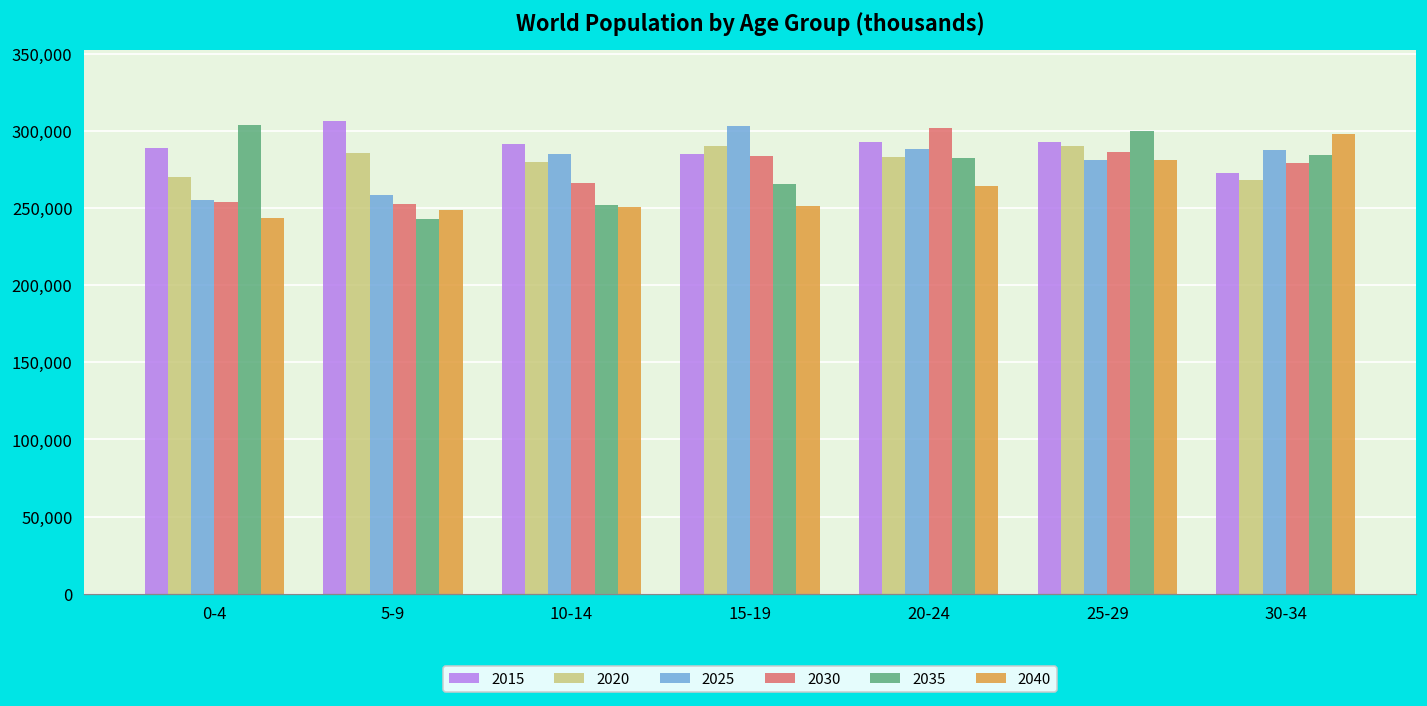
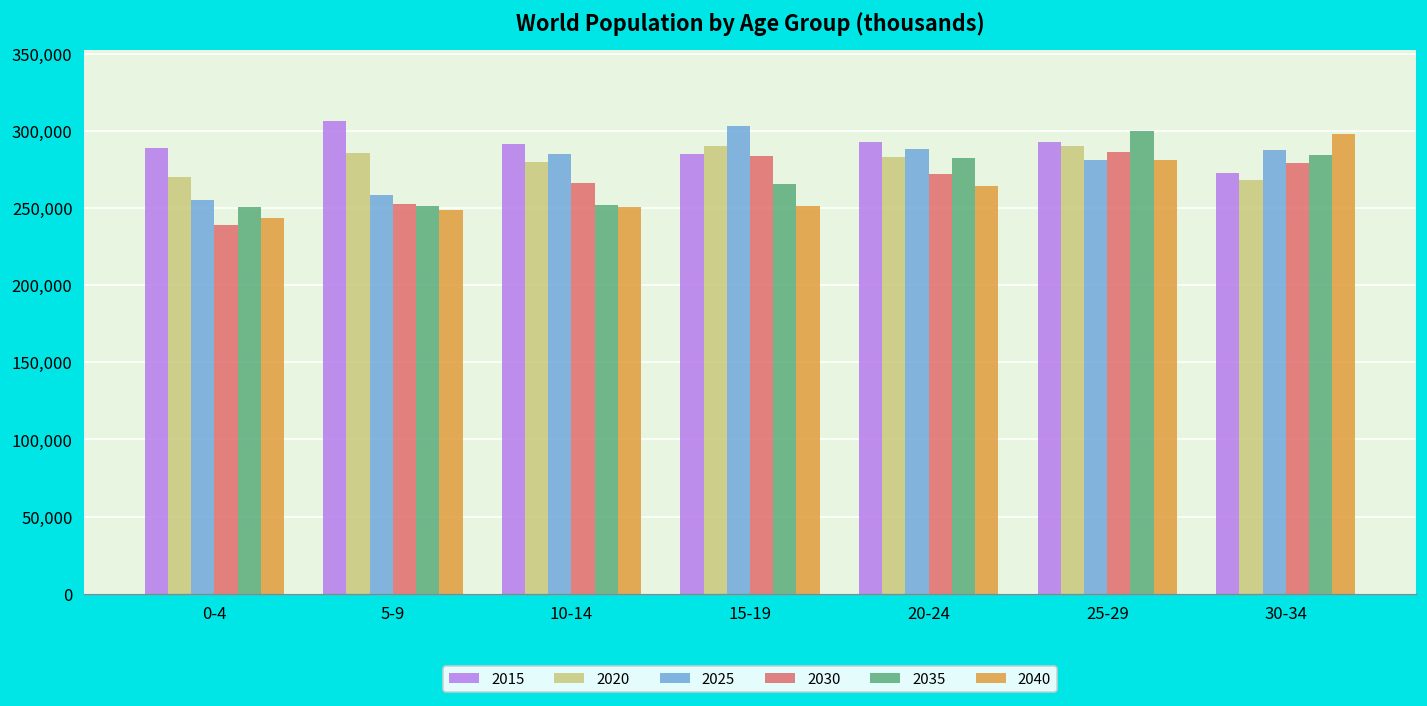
  {
    "2015": {
      "0-4": "289,000",
      "5-9": "306,000",
      "10-14": "292,000",
      "15-19": "285,000",
      "20-24": "293,000",
      "25-29": "293,000",
      "30-34": "273,000"
    },
    "2020": {
      "0-4": "270,000",
      "5-9": "286,000",
      "10-14": "280,000",
      "15-19": "290,000",
      "20-24": "283,000",
      "25-29": "290,000",
      "30-34": "268,000"
    },
    "2025": {
      "0-4": "255,000",
      "5-9": "258,000",
      "10-14": "285,000",
      "15-19": "303,000",
      "20-24": "288,000",
      "25-29": "281,000",
      "30-34": "288,000"
    },
    "2030": {
-     "0-4": "253,000",
+     "0-4": "239,000",
      "5-9": "253,000",
      "10-14": "266,000",
      "15-19": "284,000",
-     "20-24": "302,000",
+     "20-24": "272,000",
      "25-29": "286,000",
      "30-34": "279,000"
    },
    "2035": {
-     "0-4": "304,000",
-     "5-9": "243,000",
+     "0-4": "250,000",
+     "5-9": "251,000",
      "10-14": "252,000",
      "15-19": "265,000",
      "20-24": "282,000",
      "25-29": "300,000",
      "30-34": "284,000"
    },
    "2040": {
      "0-4": "244,000",
      "5-9": "249,000",
      "10-14": "251,000",
      "15-19": "251,000",
      "20-24": "264,000",
      "25-29": "281,000",
      "30-34": "298,000"
    }
  }
